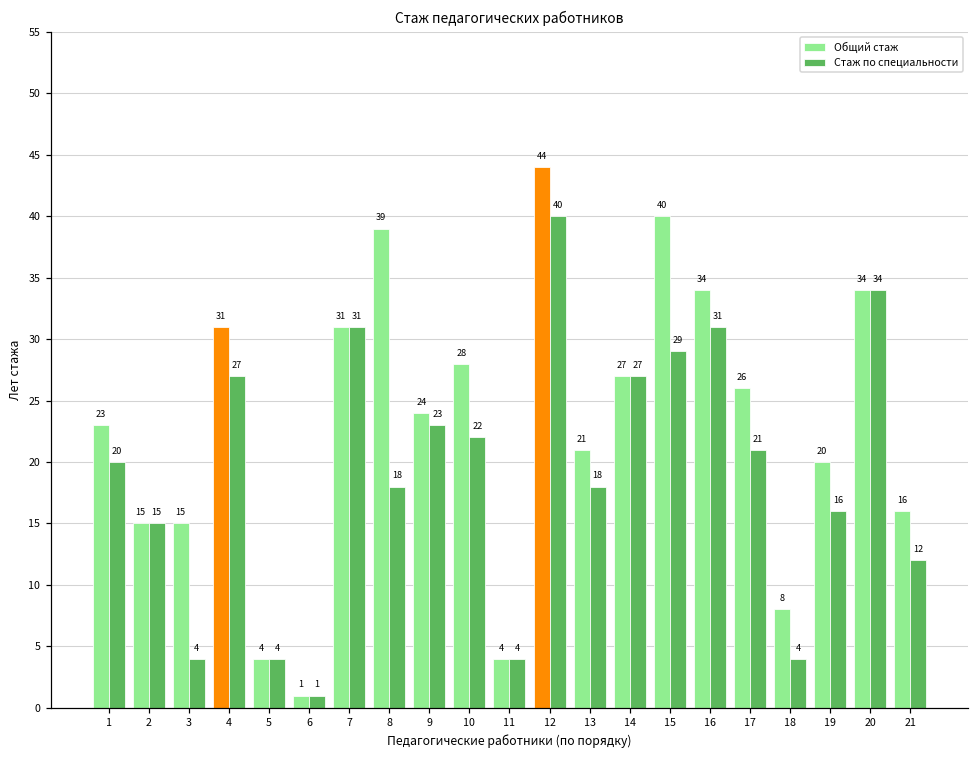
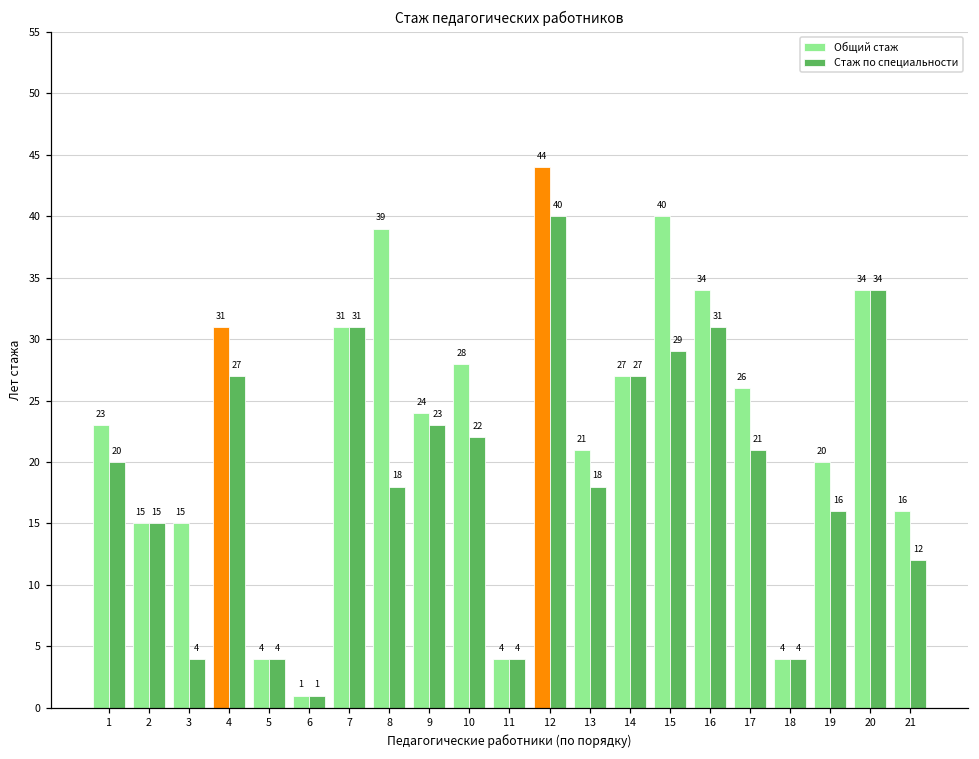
  {
    "Общий стаж": {
      "1": 23,
      "2": 15,
      "3": 15,
      "4": 31,
      "5": 4,
      "6": 1,
      "7": 31,
      "8": 39,
      "9": 24,
      "10": 28,
      "11": 4,
      "12": 44,
      "13": 21,
      "14": 27,
      "15": 40,
      "16": 34,
      "17": 26,
-     "18": 8,
+     "18": 4,
      "19": 20,
      "20": 34,
      "21": 16
    },
    "Стаж по специальности": {
      "1": 20,
      "2": 15,
      "3": 4,
      "4": 27,
      "5": 4,
      "6": 1,
      "7": 31,
      "8": 18,
      "9": 23,
      "10": 22,
      "11": 4,
      "12": 40,
      "13": 18,
      "14": 27,
      "15": 29,
      "16": 31,
      "17": 21,
      "18": 4,
      "19": 16,
      "20": 34,
      "21": 12
    }
  }
